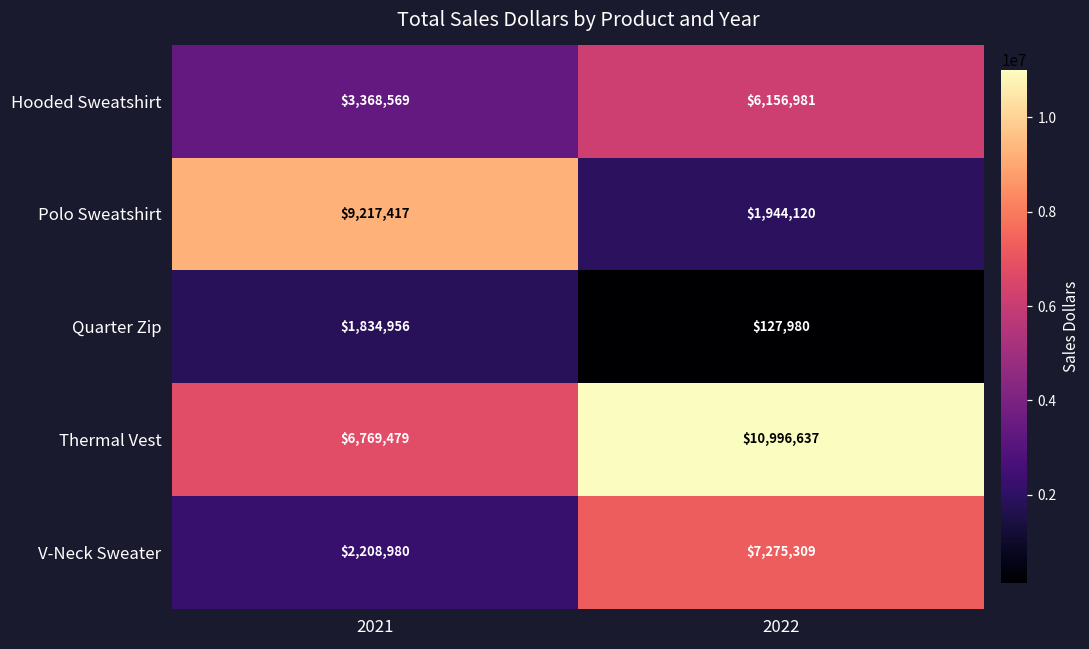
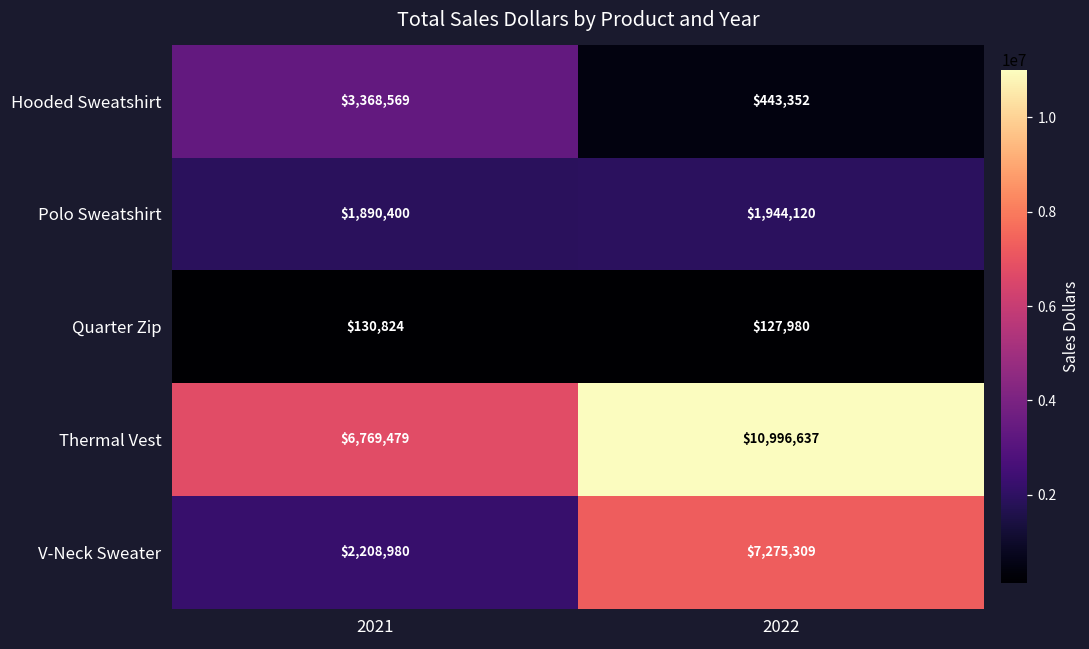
  {
    "Hooded Sweatshirt": {
      "2021": "$3,368,569",
-     "2022": "$6,156,981"
+     "2022": "$443,352"
    },
    "Polo Sweatshirt": {
-     "2021": "$9,217,417",
+     "2021": "$1,890,400",
      "2022": "$1,944,120"
    },
    "Quarter Zip": {
-     "2021": "$1,834,956",
+     "2021": "$130,824",
      "2022": "$127,980"
    },
    "Thermal Vest": {
      "2021": "$6,769,479",
      "2022": "$10,996,637"
    },
    "V-Neck Sweater": {
      "2021": "$2,208,980",
      "2022": "$7,275,309"
    }
  }
